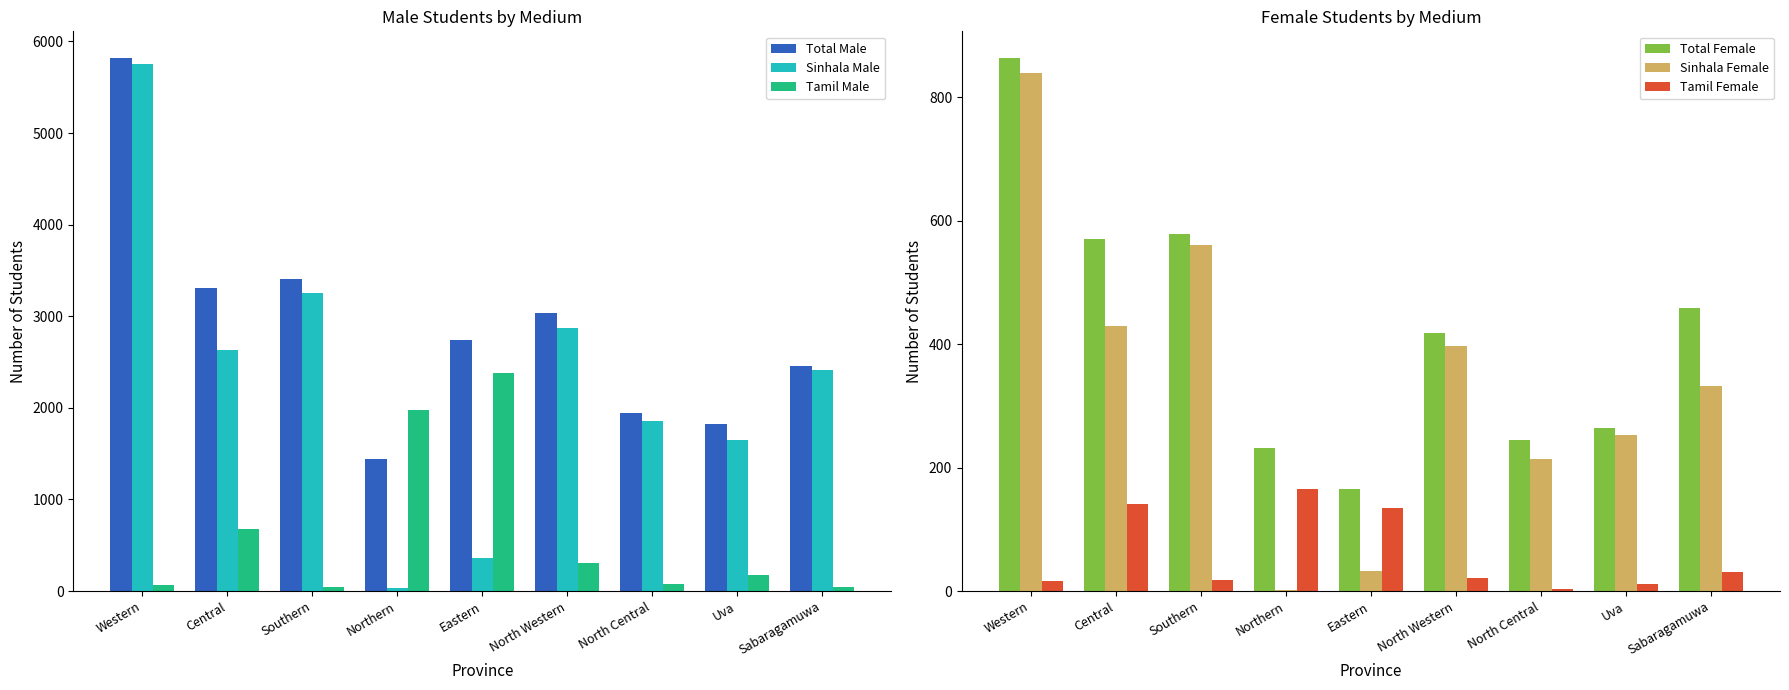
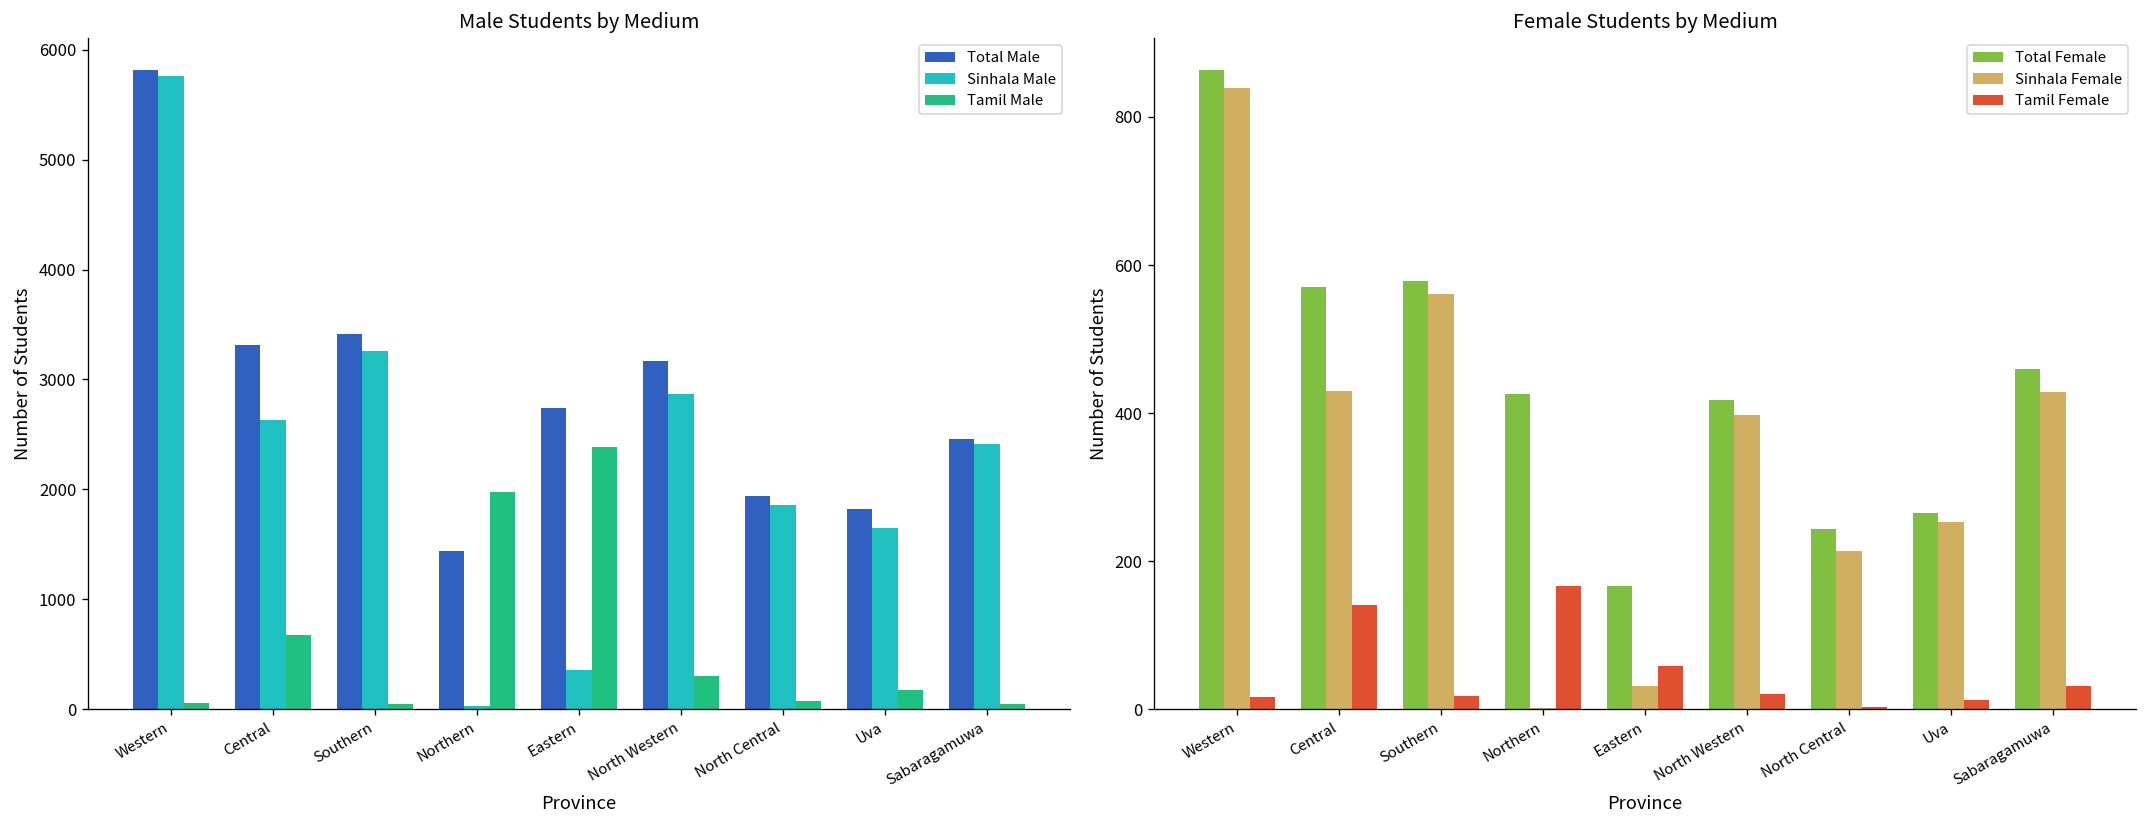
  {
    "Male Students by Medium": {
      "Total Male": {
        "Western": 5800,
        "Central": 3300,
        "Southern": 3400,
        "Northern": 1400,
        "Eastern": 2700,
-       "North Western": 3000,
+       "North Western": 3200,
        "North Central": 1900,
        "Uva": 1800,
        "Sabaragamuwa": 2500
      },
      "Sinhala Male": {
        "Western": 5800,
        "Central": 2600,
        "Southern": 3300,
        "Northern": 0,
        "Eastern": 400,
        "North Western": 2900,
        "North Central": 1900,
        "Uva": 1600,
        "Sabaragamuwa": 2400
      },
      "Tamil Male": {
        "Western": 100,
        "Central": 700,
        "Southern": 0,
        "Northern": 2000,
        "Eastern": 2400,
        "North Western": 300,
        "North Central": 100,
        "Uva": 200,
        "Sabaragamuwa": 0
      }
    },
    "Female Students by Medium": {
      "Total Female": {
        "Western": 860,
        "Central": 570,
        "Southern": 580,
-       "Northern": 230,
+       "Northern": 430,
        "Eastern": 170,
        "North Western": 420,
        "North Central": 240,
        "Uva": 270,
        "Sabaragamuwa": 460
      },
      "Sinhala Female": {
        "Western": 840,
        "Central": 430,
        "Southern": 560,
        "Eastern": 30,
        "North Western": 400,
        "North Central": 210,
        "Uva": 250,
-       "Sabaragamuwa": 330
+       "Sabaragamuwa": 430
      },
      "Tamil Female": {
        "Western": 20,
        "Central": 140,
        "Southern": 20,
        "Northern": 170,
-       "Eastern": 130,
+       "Eastern": 60,
        "North Western": 20,
        "Uva": 10,
        "Sabaragamuwa": 30
      }
    }
  }
